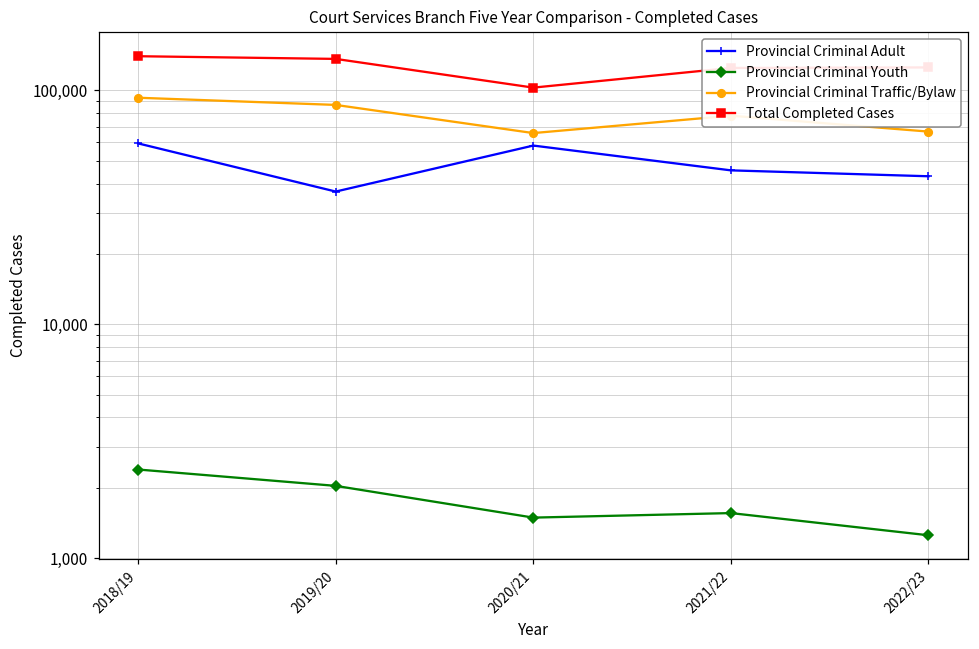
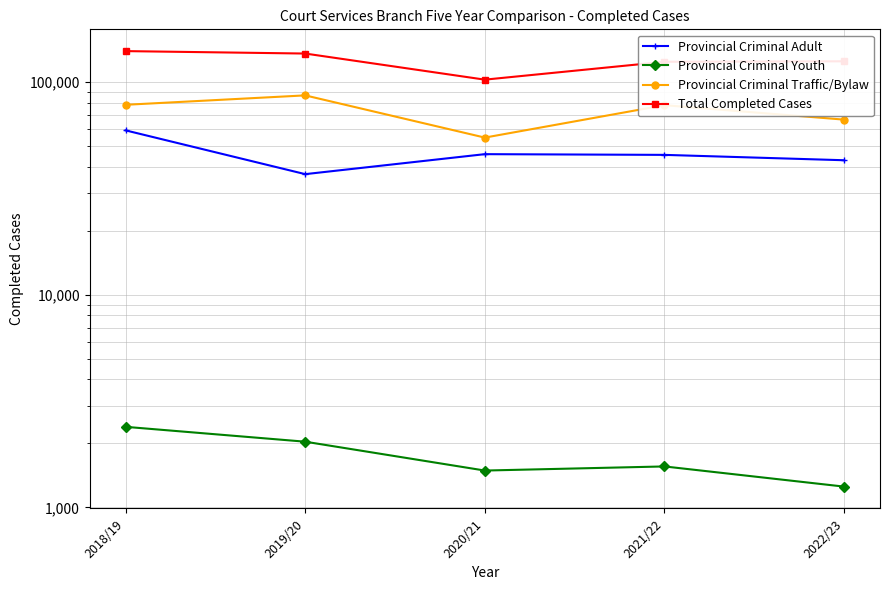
  {
    "Provincial Criminal Adult": {
      "2018/19": "59,000",
      "2019/20": "37,000",
-     "2020/21": "58,000",
+     "2020/21": "46,000",
      "2021/22": "46,000",
      "2022/23": "43,000"
    },
    "Provincial Criminal Youth": {
      "2018/19": "2,400",
      "2019/20": "2,000",
      "2020/21": "1,500",
      "2021/22": "1,600",
      "2022/23": "1,300"
    },
    "Provincial Criminal Traffic/Bylaw": {
-     "2018/19": "90,000",
+     "2018/19": "78,000",
      "2019/20": "87,000",
-     "2020/21": "66,000",
+     "2020/21": "55,000",
      "2022/23": "67,000"
    },
    "Total Completed Cases": {
      "2018/19": "140,000",
      "2019/20": "140,000",
      "2020/21": "100,000"
    }
  }
